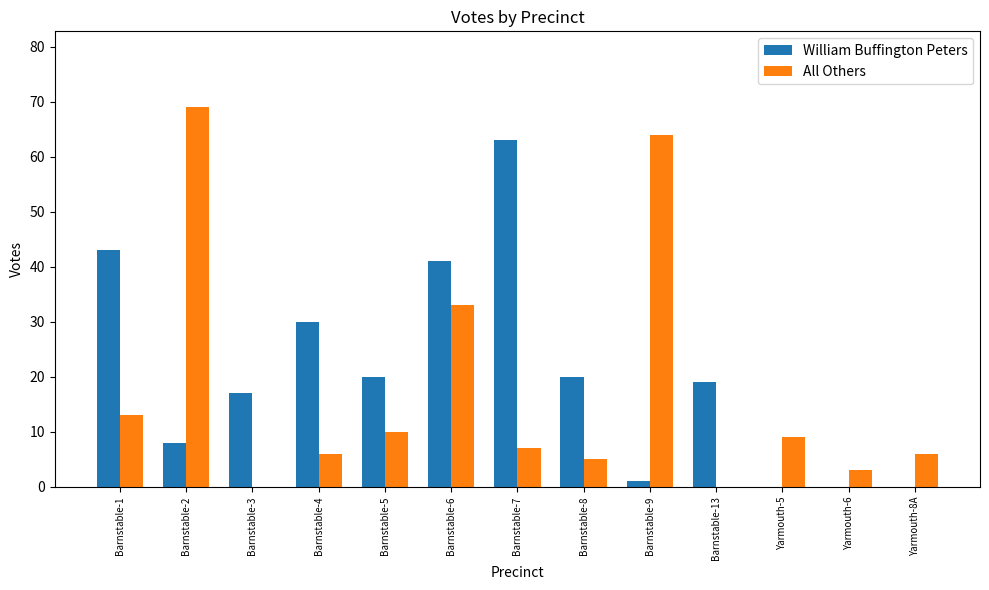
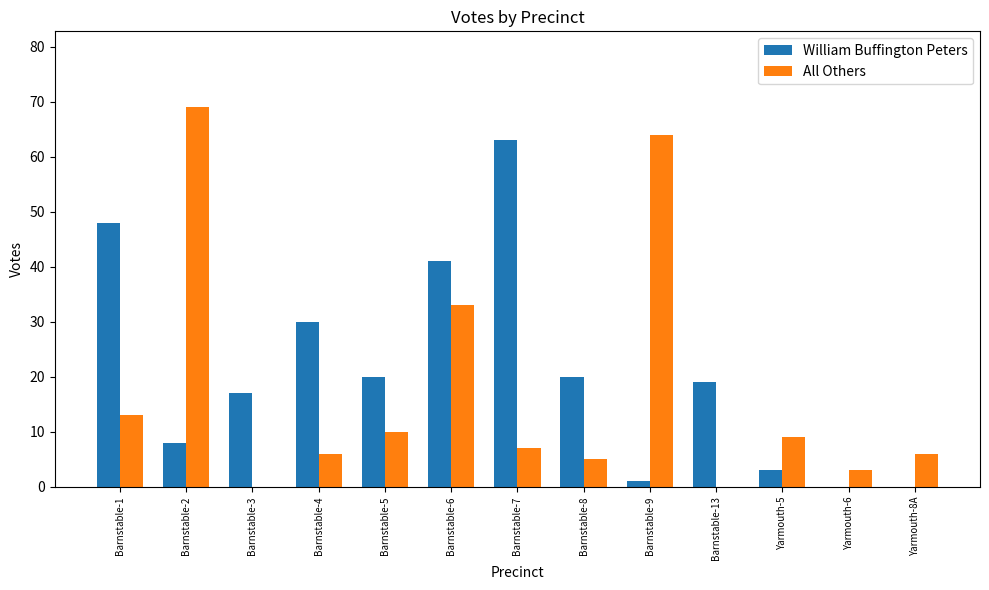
  {
    "William Buffington Peters": {
-     "Barnstable-1": 43,
+     "Barnstable-1": 48,
      "Barnstable-2": 8,
      "Barnstable-3": 17,
      "Barnstable-4": 30,
      "Barnstable-5": 20,
      "Barnstable-6": 41,
      "Barnstable-7": 63,
      "Barnstable-8": 20,
      "Barnstable-9": 1,
      "Barnstable-13": 19,
-     "Yarmouth-5": 0,
+     "Yarmouth-5": 3,
      "Yarmouth-6": 0,
      "Yarmouth-8A": 0
    },
    "All Others": {
      "Barnstable-1": 13,
      "Barnstable-2": 69,
      "Barnstable-3": 0,
      "Barnstable-4": 6,
      "Barnstable-5": 10,
      "Barnstable-6": 33,
      "Barnstable-7": 7,
      "Barnstable-8": 5,
      "Barnstable-9": 64,
      "Barnstable-13": 0,
      "Yarmouth-5": 9,
      "Yarmouth-6": 3,
      "Yarmouth-8A": 6
    }
  }
